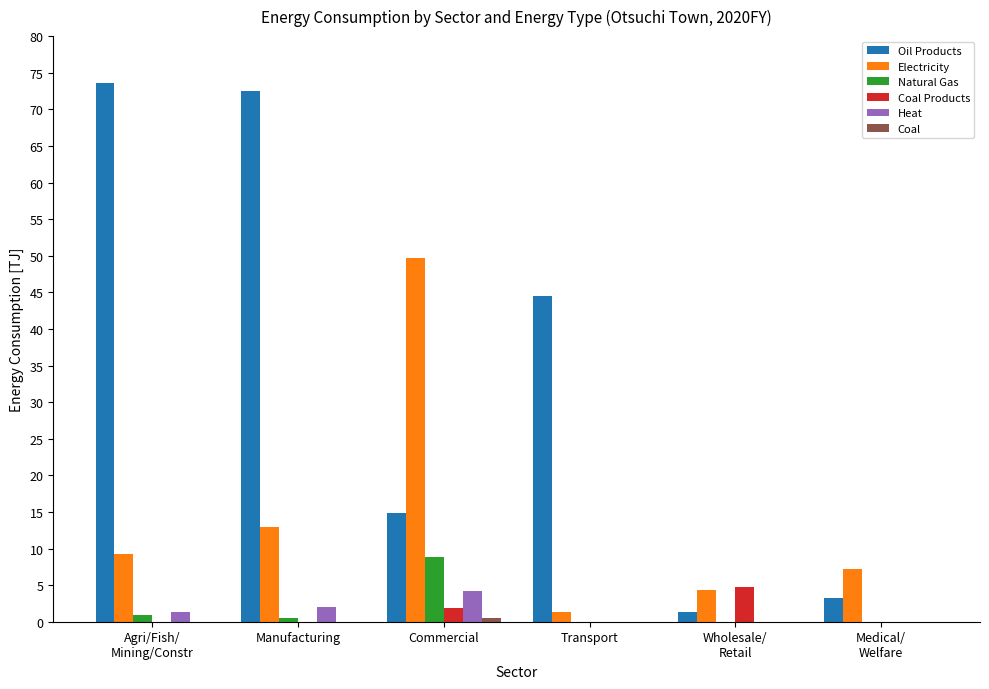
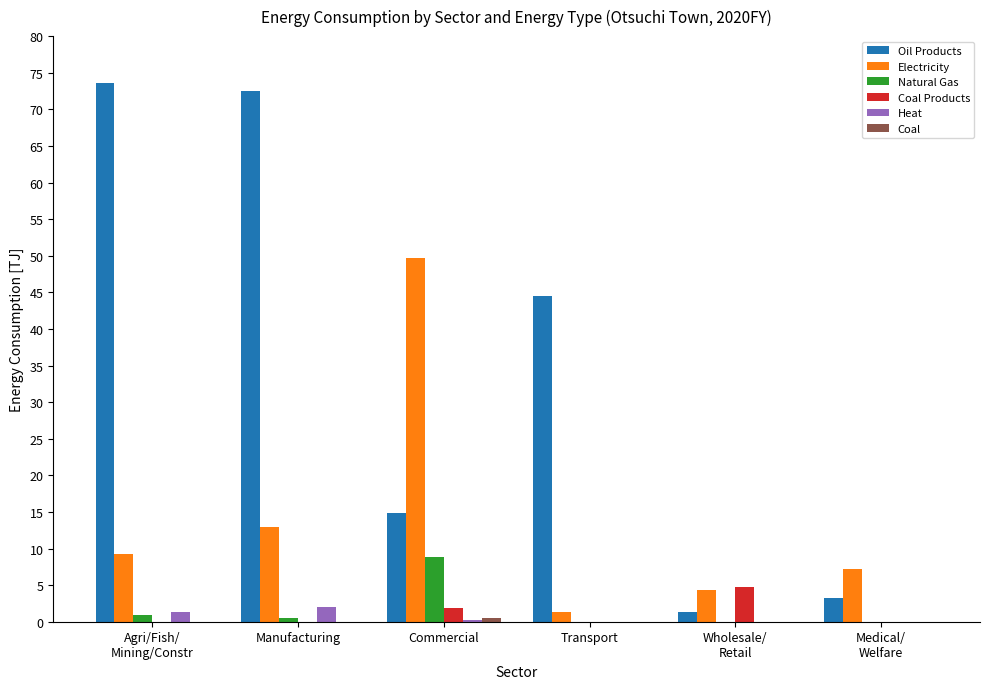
  {
    "Oil Products": {
      "Agri/Fish/ Mining/Constr": 74,
      "Manufacturing": 73,
      "Commercial": 15,
      "Transport": 45,
      "Wholesale/ Retail": 1,
      "Medical/ Welfare": 3
    },
    "Electricity": {
      "Agri/Fish/ Mining/Constr": 9,
      "Manufacturing": 13,
      "Commercial": 50,
      "Transport": 1,
      "Wholesale/ Retail": 4,
      "Medical/ Welfare": 7
    },
    "Natural Gas": {
      "Agri/Fish/ Mining/Constr": 1,
      "Manufacturing": 1,
      "Commercial": 9,
      "Transport": 0,
      "Wholesale/ Retail": 0,
      "Medical/ Welfare": 0
    },
    "Coal Products": {
      "Agri/Fish/ Mining/Constr": 0,
      "Manufacturing": 0,
      "Commercial": 2,
      "Transport": 0,
      "Wholesale/ Retail": 5,
      "Medical/ Welfare": 0
    },
    "Heat": {
      "Agri/Fish/ Mining/Constr": 1,
      "Manufacturing": 2,
-     "Commercial": 4,
+     "Commercial": 0,
      "Transport": 0,
      "Wholesale/ Retail": 0,
      "Medical/ Welfare": 0
    },
    "Coal": {
      "Agri/Fish/ Mining/Constr": 0,
      "Manufacturing": 0,
      "Commercial": 1,
      "Transport": 0,
      "Wholesale/ Retail": 0,
      "Medical/ Welfare": 0
    }
  }
